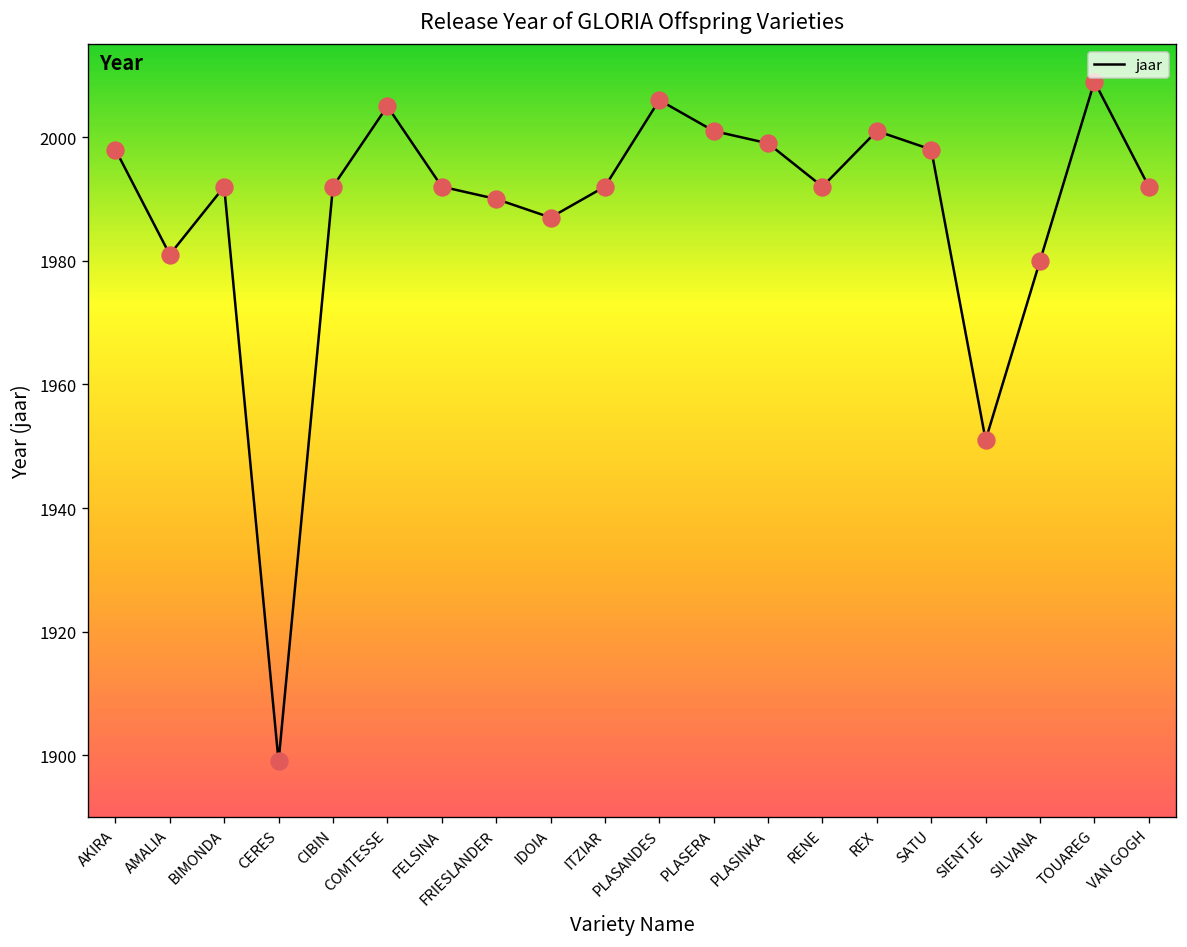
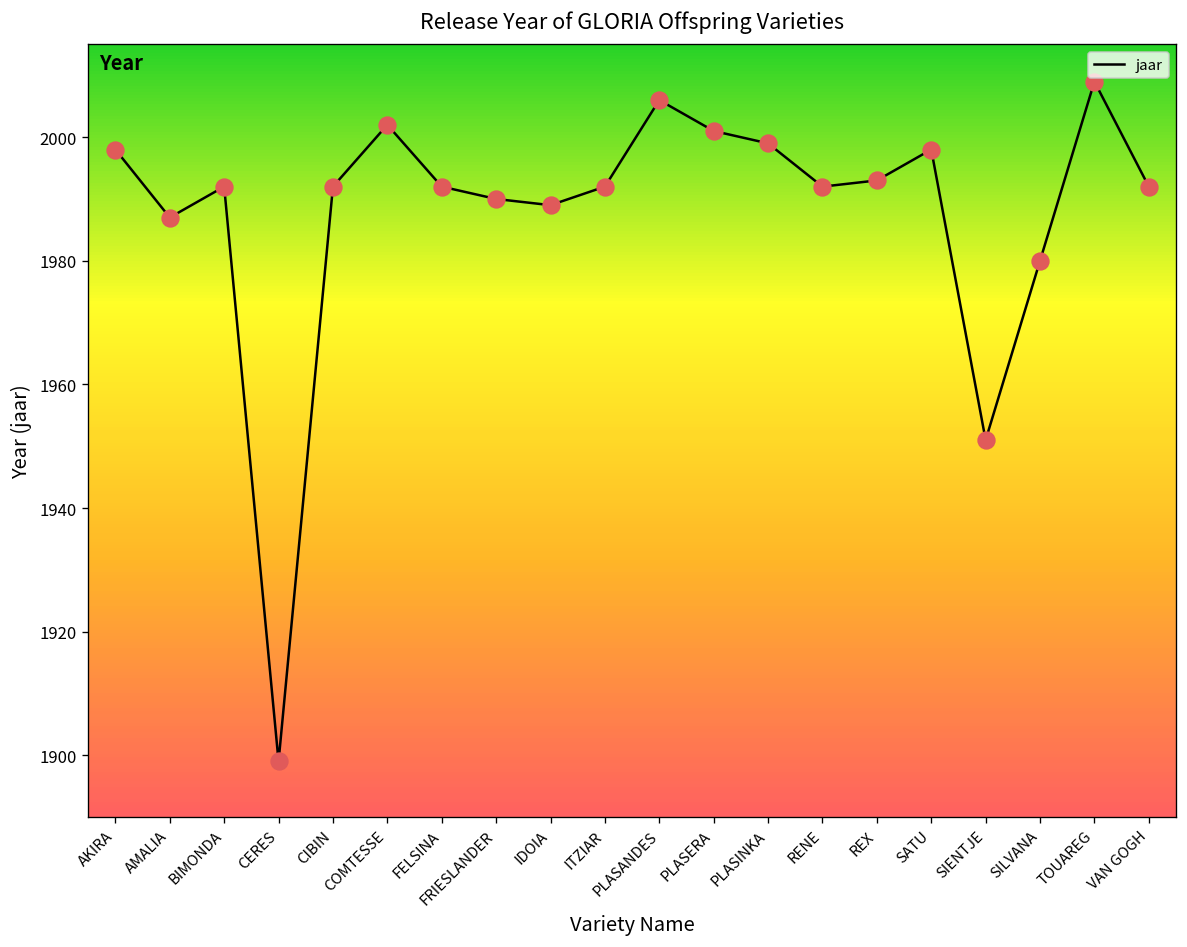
  {
    "AKIRA": 1998,
-   "AMALIA": 1981,
+   "AMALIA": 1987,
    "BIMONDA": 1992,
    "CERES": 1899,
    "CIBIN": 1992,
-   "COMTESSE": 2005,
+   "COMTESSE": 2002,
    "FELSINA": 1992,
    "FRIESLANDER": 1990,
-   "IDOIA": 1987,
+   "IDOIA": 1989,
    "ITZIAR": 1992,
    "PLASANDES": 2006,
    "PLASERA": 2001,
    "PLASINKA": 1999,
    "RENE": 1992,
-   "REX": 2001,
+   "REX": 1993,
    "SATU": 1998,
    "SIENTJE": 1951,
    "SILVANA": 1980,
    "TOUAREG": 2009,
    "VAN GOGH": 1992
  }
